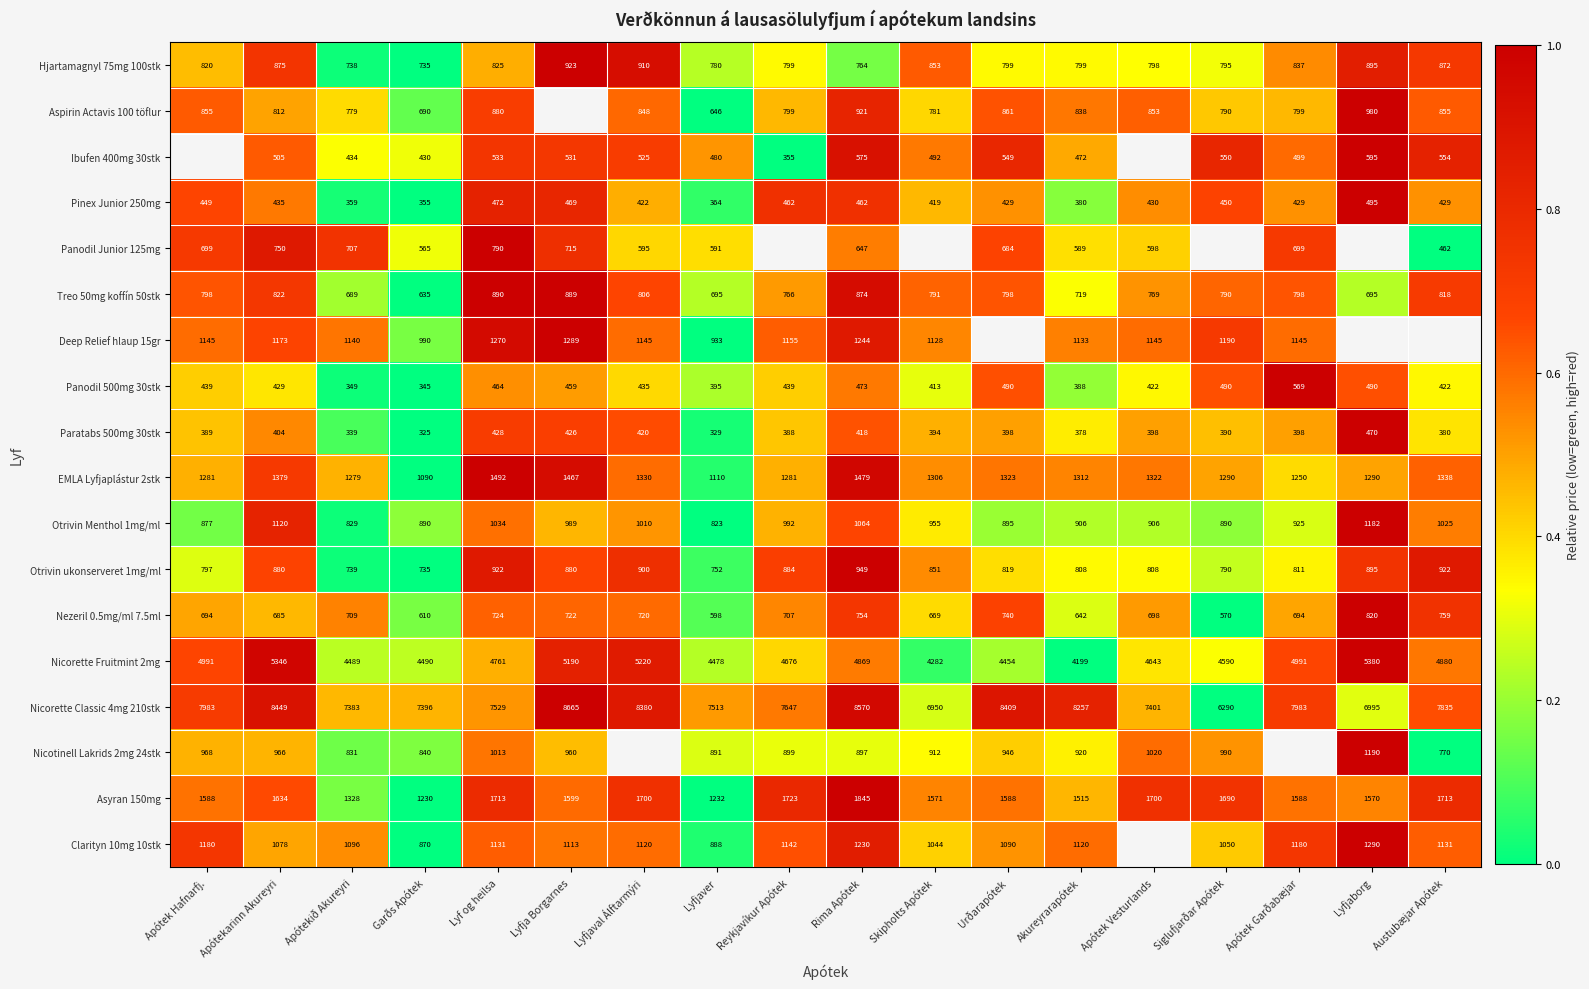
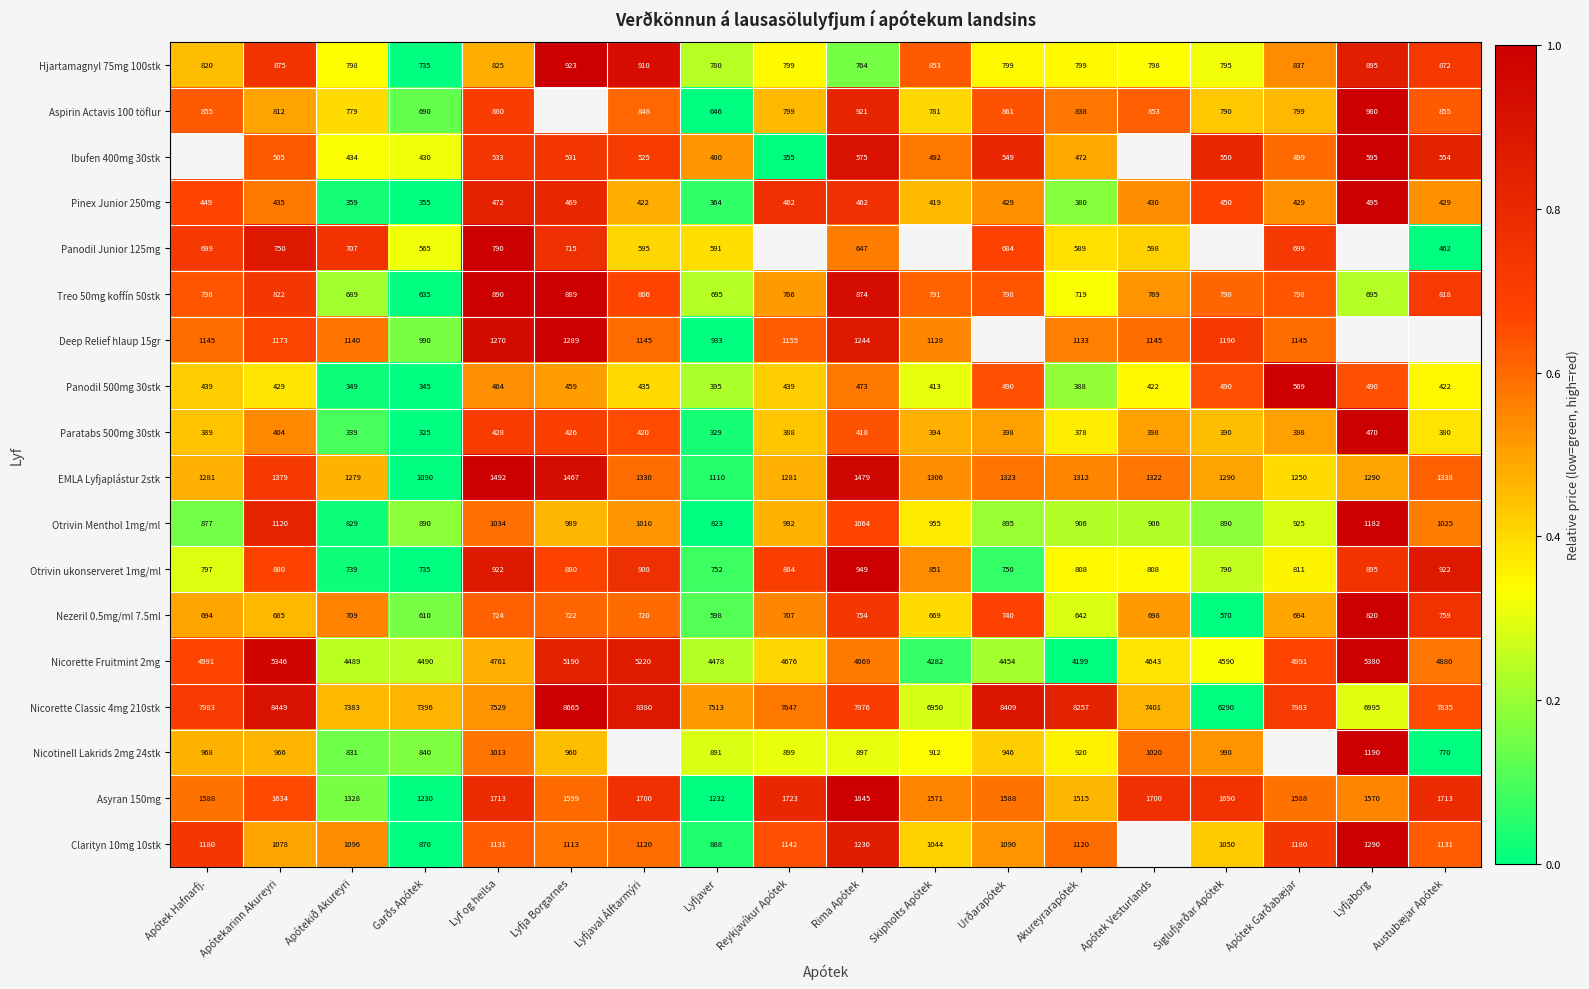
  {
    "Hjartamagnyl 75mg 100stk": {
      "Apótek Hafnarfj.": 820,
      "Apótekarinn Akureyri": 875,
-     "Apótekið Akureyri": 738,
+     "Apótekið Akureyri": 798,
      "Garðs Apótek": 735,
      "Lyf og heilsa": 825,
      "Lyfja Borgarnes": 923,
      "Lyfjaval Álftarmýri": 910,
      "Lyfjaver": 780,
      "Reykjavíkur Apótek": 799,
      "Rima Apótek": 764,
      "Skipholts Apótek": 853,
      "Urðarapótek": 799,
      "Akureyrarapótek": 799,
      "Apótek Vesturlands": 798,
      "Siglufjarðar Apótek": 795,
      "Apótek Garðabæjar": 837,
      "Lyfjaborg": 895,
      "Austubæjar Apótek": 872
    },
    "Otrivin ukonserveret 1mg/ml": {
      "Apótek Hafnarfj.": 797,
      "Apótekarinn Akureyri": 880,
      "Apótekið Akureyri": 739,
      "Garðs Apótek": 735,
      "Lyf og heilsa": 922,
      "Lyfja Borgarnes": 880,
      "Lyfjaval Álftarmýri": 900,
      "Lyfjaver": 752,
      "Reykjavíkur Apótek": 884,
      "Rima Apótek": 949,
      "Skipholts Apótek": 851,
-     "Urðarapótek": 819,
+     "Urðarapótek": 750,
      "Akureyrarapótek": 808,
      "Apótek Vesturlands": 808,
      "Siglufjarðar Apótek": 790,
      "Apótek Garðabæjar": 811,
      "Lyfjaborg": 895,
      "Austubæjar Apótek": 922
    },
    "Nicorette Classic 4mg 210stk": {
      "Apótek Hafnarfj.": 7983,
      "Apótekarinn Akureyri": 8449,
      "Apótekið Akureyri": 7383,
      "Garðs Apótek": 7396,
      "Lyf og heilsa": 7529,
      "Lyfja Borgarnes": 8665,
      "Lyfjaval Álftarmýri": 8380,
      "Lyfjaver": 7513,
      "Reykjavíkur Apótek": 7647,
-     "Rima Apótek": 8570,
+     "Rima Apótek": 7976,
      "Skipholts Apótek": 6950,
      "Urðarapótek": 8409,
      "Akureyrarapótek": 8257,
      "Apótek Vesturlands": 7401,
      "Siglufjarðar Apótek": 6290,
      "Apótek Garðabæjar": 7983,
      "Lyfjaborg": 6995,
      "Austubæjar Apótek": 7835
    }
  }
